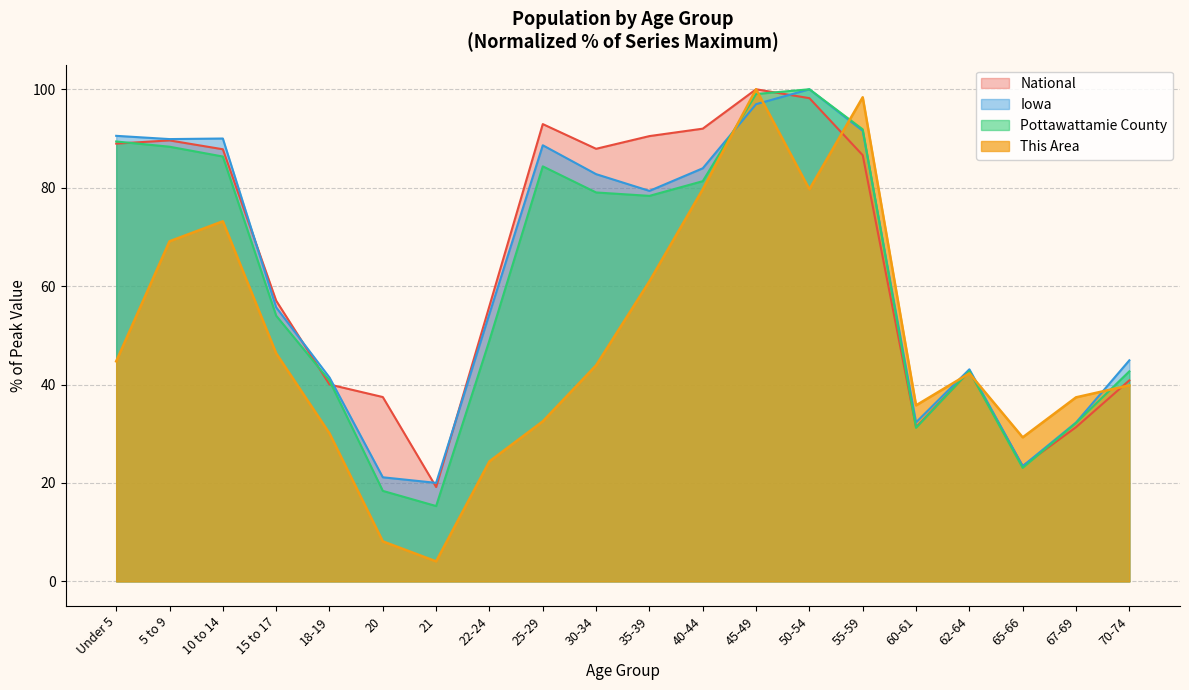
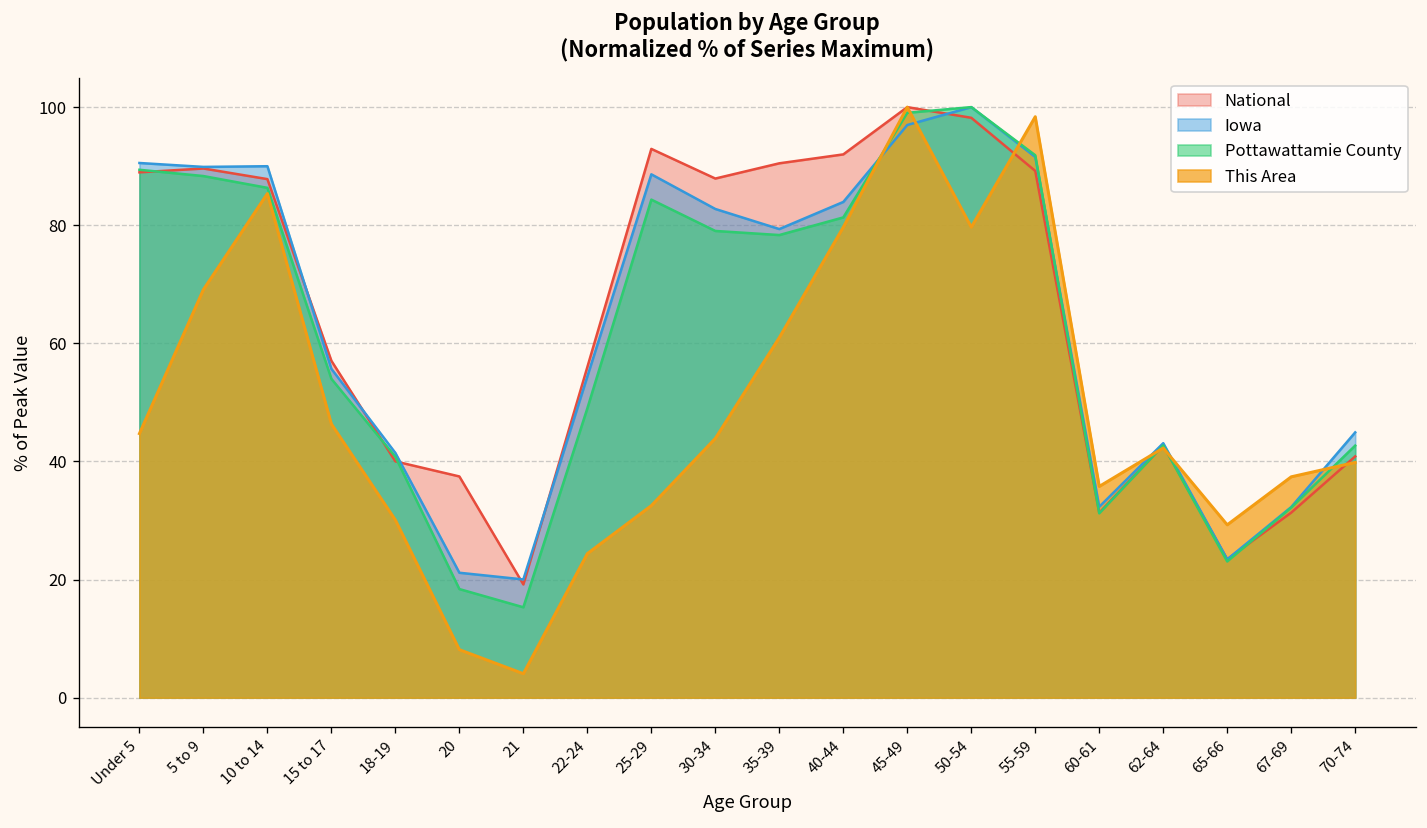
  {
    "National": {
      "10 to 14": 88,
      "15 to 17": 57,
      "18-19": 40,
      "20": 37,
      "21": 19,
      "22-24": 56,
      "25-29": 93,
      "30-34": 88,
      "35-39": 90,
      "40-44": 92,
      "50-54": 98,
-     "55-59": 87,
+     "55-59": 89,
      "67-69": 31,
      "70-74": 41
    },
    "Iowa": {
      "Under 5": 91,
      "10 to 14": 90,
      "15 to 17": 56,
      "18-19": 41,
      "20": 21,
      "21": 20,
      "22-24": 54,
      "25-29": 89,
      "30-34": 83,
      "35-39": 79,
      "40-44": 84,
      "45-49": 97,
      "60-61": 32,
      "70-74": 45
    },
    "Pottawattamie County": {
      "5 to 9": 88,
      "10 to 14": 86,
      "15 to 17": 54,
      "18-19": 41,
      "20": 18,
      "21": 15,
      "22-24": 49,
      "25-29": 84,
      "30-34": 79,
      "35-39": 78,
      "40-44": 81,
      "45-49": 99,
      "70-74": 43
    },
    "This Area": {
      "Under 5": 45,
      "5 to 9": 69,
-     "10 to 14": 73,
+     "10 to 14": 85,
      "15 to 17": 46,
      "18-19": 30,
      "20": 8,
      "21": 4,
      "22-24": 24,
      "25-29": 33,
      "30-34": 44,
      "35-39": 61,
      "40-44": 80,
      "50-54": 80,
      "55-59": 98,
      "60-61": 36,
      "65-66": 29,
      "67-69": 37,
      "70-74": 40
    }
  }
